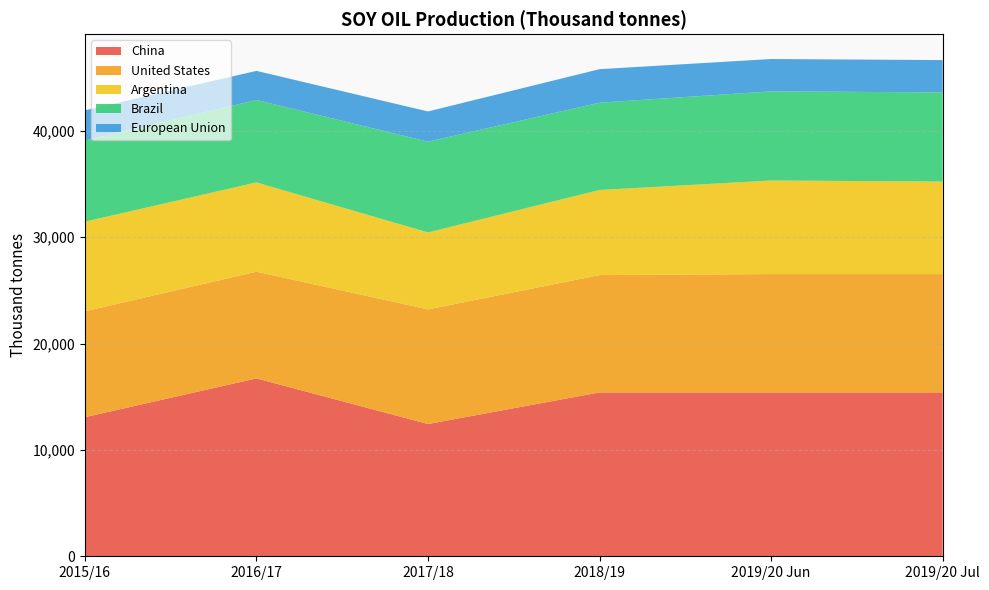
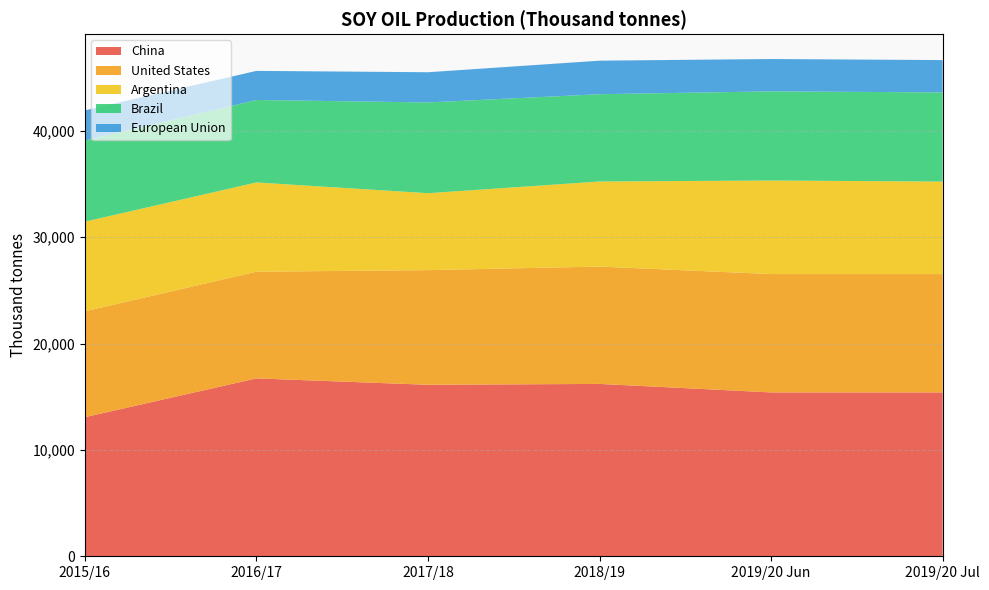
  {
    "China": {
      "2015/16": "13,100",
      "2016/17": "16,700",
-     "2017/18": "12,400",
-     "2018/19": "15,400",
+     "2017/18": "16,100",
+     "2018/19": "16,200",
      "2019/20 Jun": "15,400",
      "2019/20 Jul": "15,400"
    }
  }
